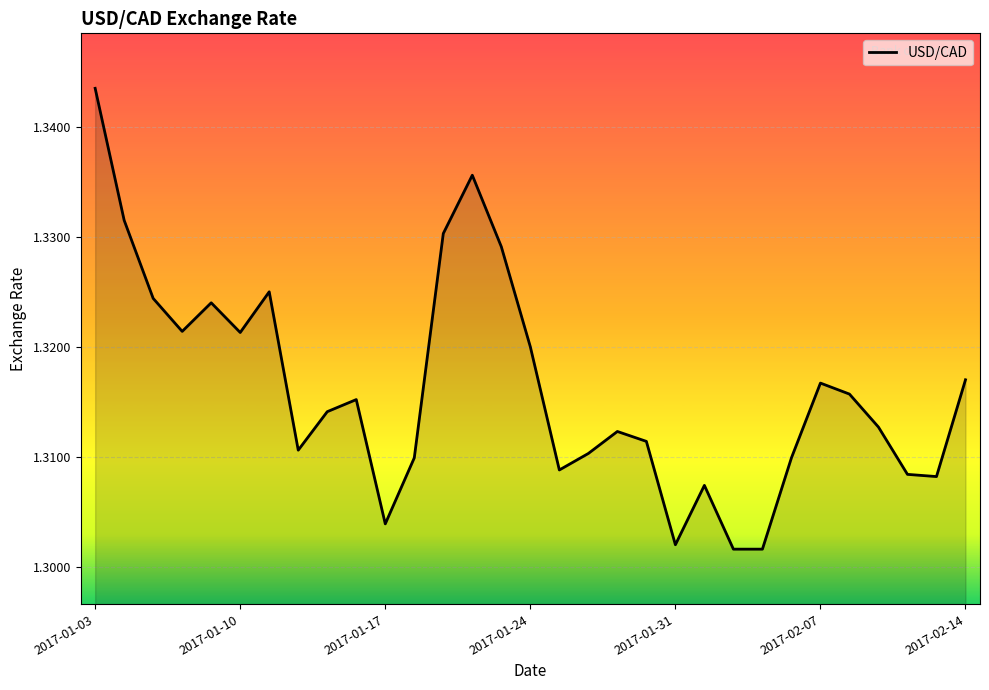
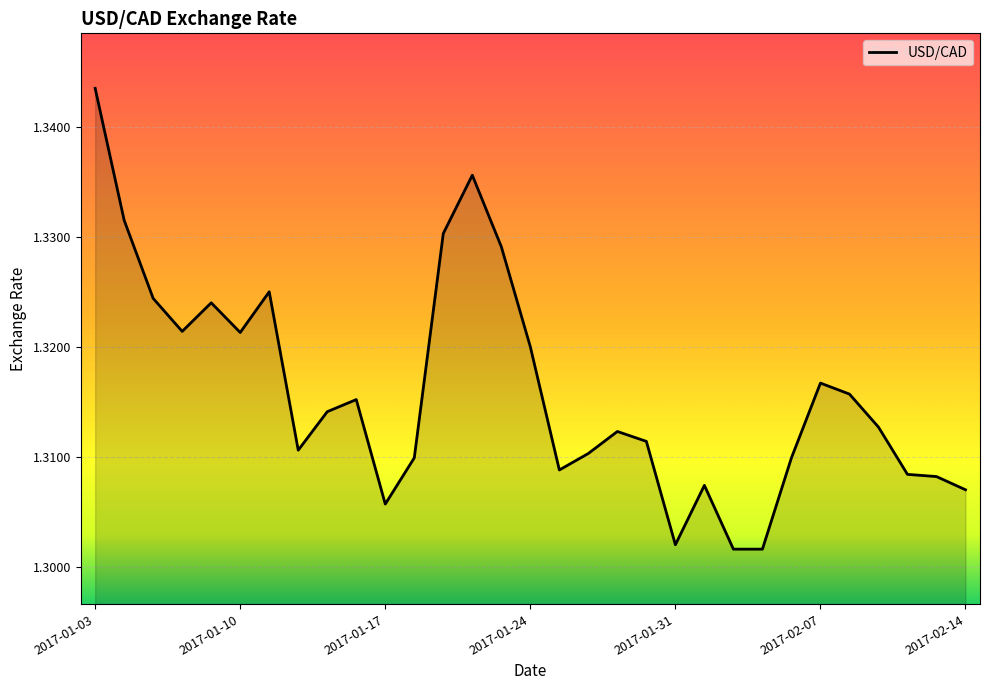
  {
    "2017-01-03": 1.3435,
    "2017-01-10": 1.3213,
-   "2017-01-17": 1.3039,
+   "2017-01-17": 1.3057,
    "2017-01-24": 1.3200,
    "2017-01-31": 1.3020,
    "2017-02-07": 1.3167,
-   "2017-02-14": 1.317
+   "2017-02-14": 1.307
  }
